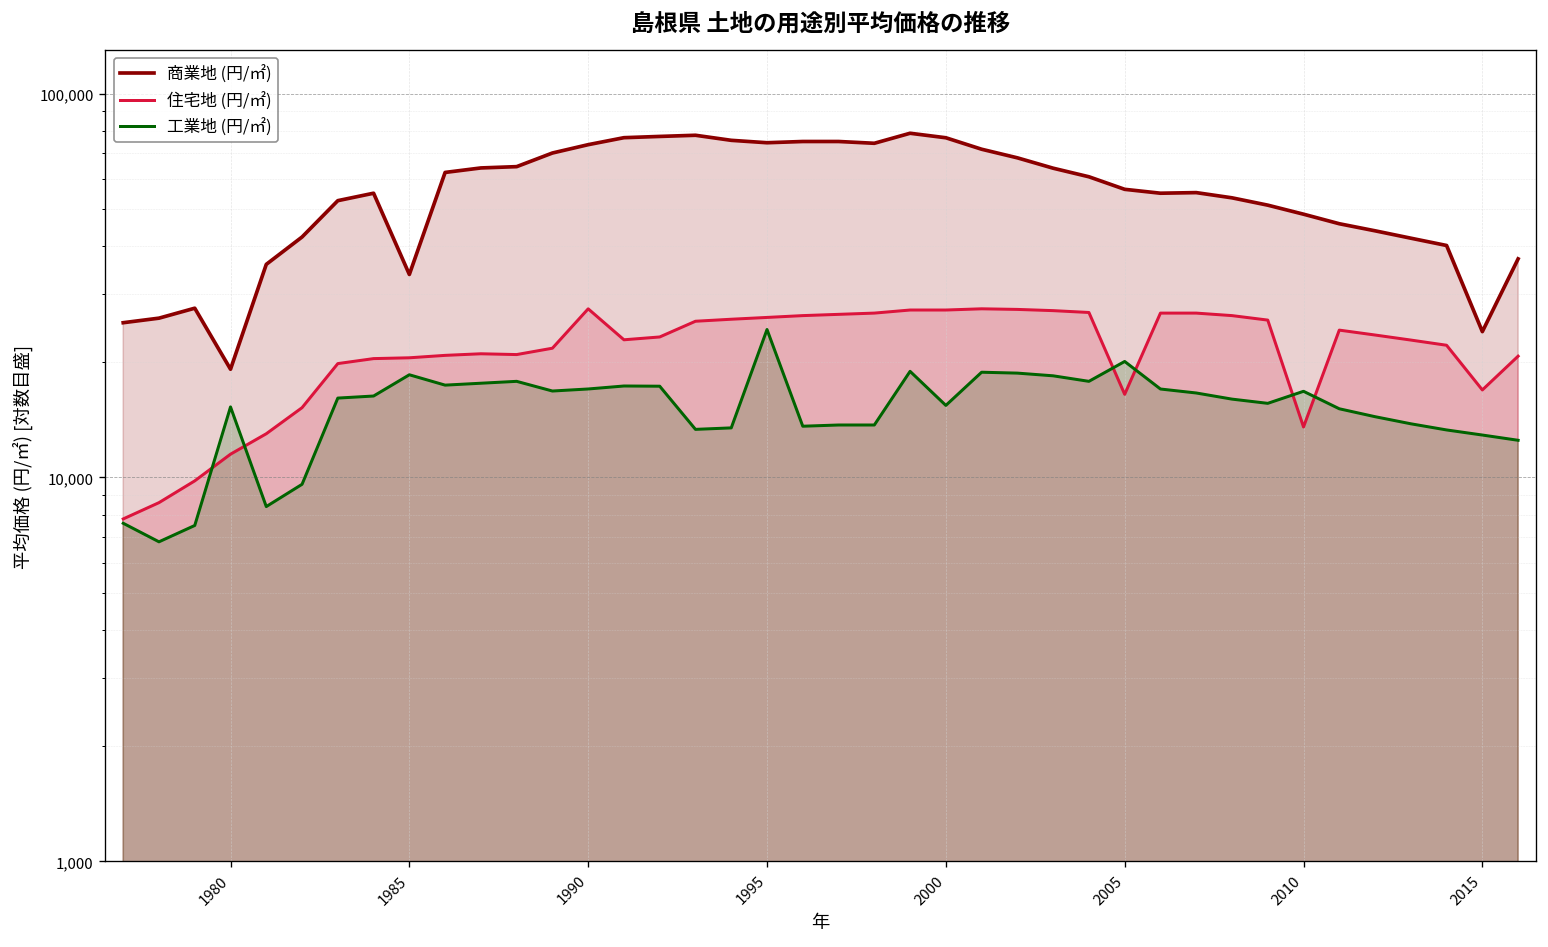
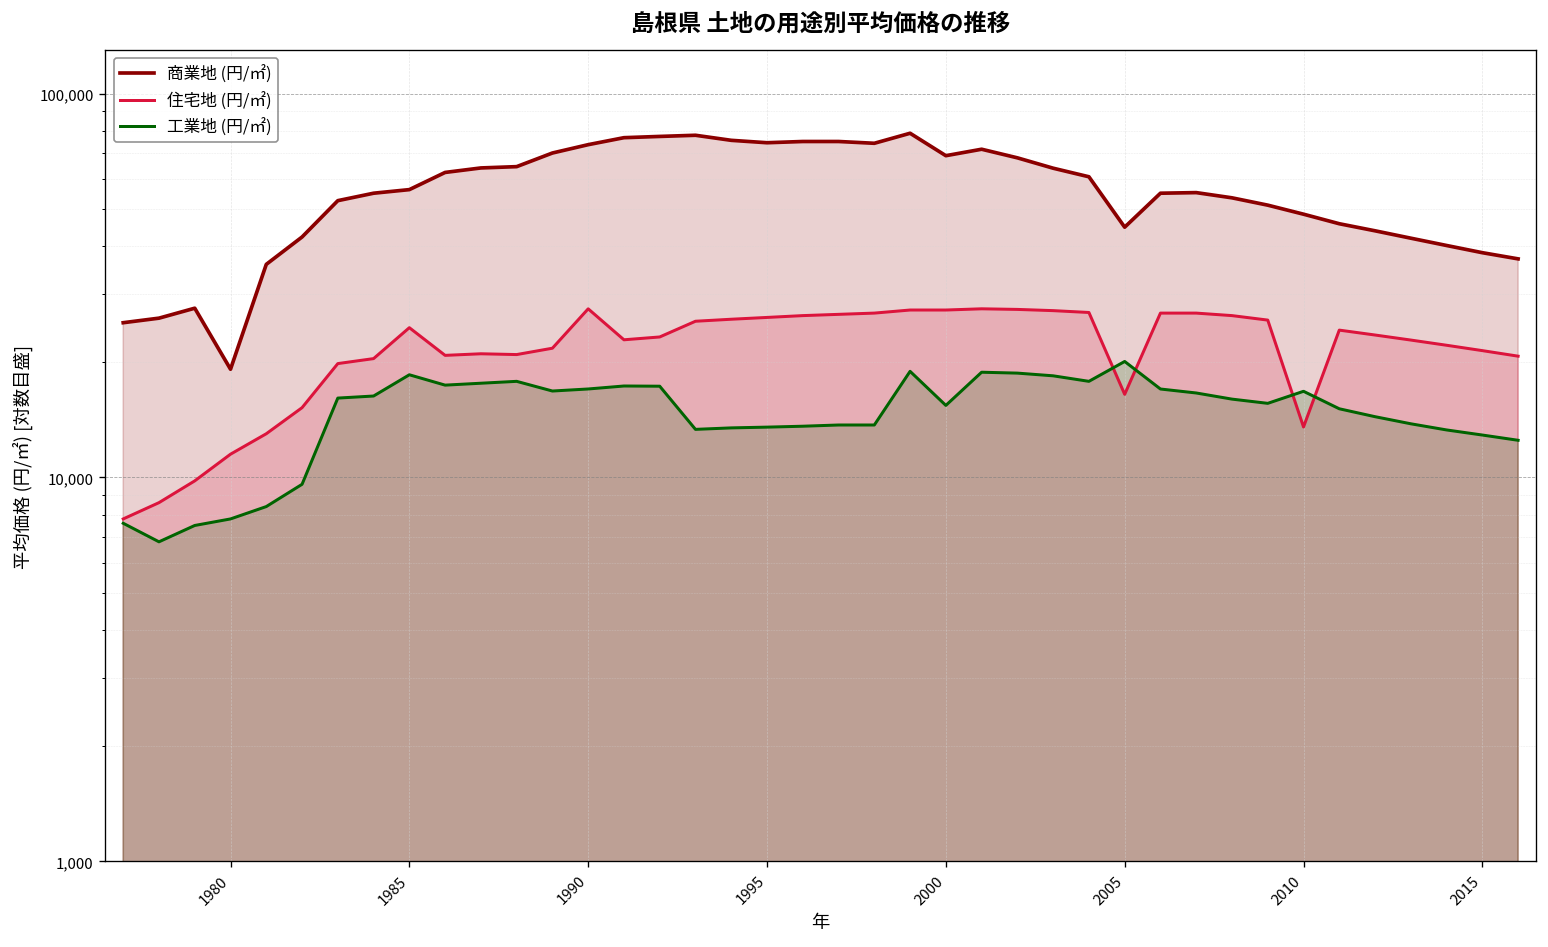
  {
    "商業地 (円/㎡)": {
      "1980": "19,000",
-     "1985": "34,000",
+     "1985": "56,000",
      "1990": "74,000",
      "1995": "74,000",
-     "2000": "77,000",
-     "2005": "56,000",
+     "2000": "69,000",
+     "2005": "45,000",
      "2010": "49,000",
-     "2015": "24,000"
+     "2015": "39,000"
    },
    "住宅地 (円/㎡)": {
      "1980": "11,500",
-     "1985": "21,000",
+     "1985": "25,000",
      "1990": "27,000",
      "1995": "26,000",
      "2000": "27,000",
      "2005": "16,000",
      "2010": "13,500",
-     "2015": "17,000"
+     "2015": "21,000"
    },
    "工業地 (円/㎡)": {
-     "1980": "15,000",
+     "1980": "7,800",
      "1985": "19,000",
      "1990": "17,000",
-     "1995": "24,000",
+     "1995": "13,500",
      "2000": "15,000",
      "2005": "20,000",
      "2010": "17,000",
      "2015": "12,900"
    }
  }
